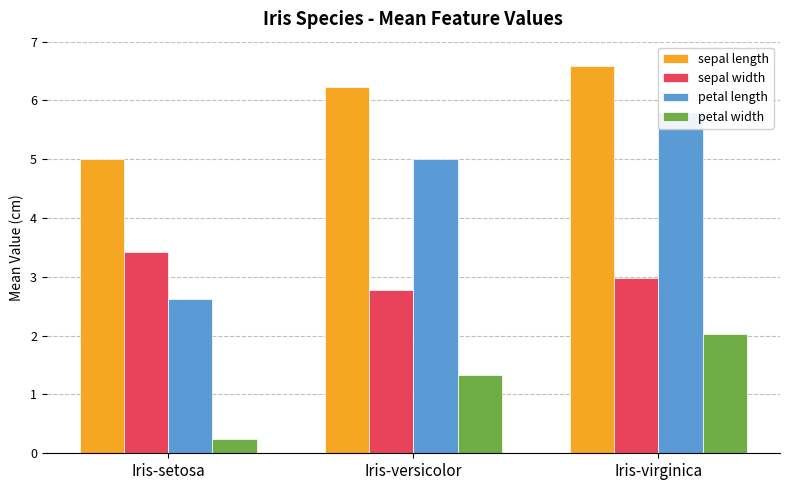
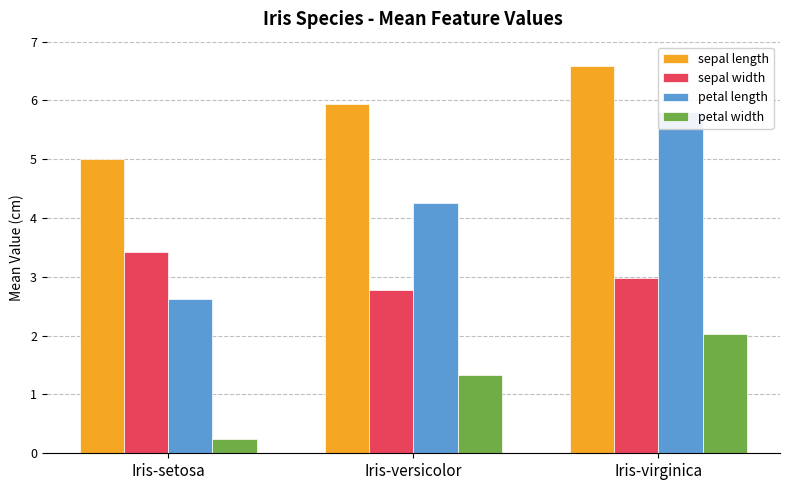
  {
    "sepal length": {
      "Iris-setosa": 5.0,
-     "Iris-versicolor": 6.2,
+     "Iris-versicolor": 5.9,
      "Iris-virginica": 6.6
    },
    "sepal width": {
      "Iris-setosa": 3.4,
      "Iris-versicolor": 2.8,
      "Iris-virginica": 3.0
    },
    "petal length": {
      "Iris-setosa": 2.6,
-     "Iris-versicolor": 5.0
+     "Iris-versicolor": 4.3
    },
    "petal width": {
      "Iris-setosa": 0.2,
      "Iris-versicolor": 1.3,
      "Iris-virginica": 2.0
    }
  }
